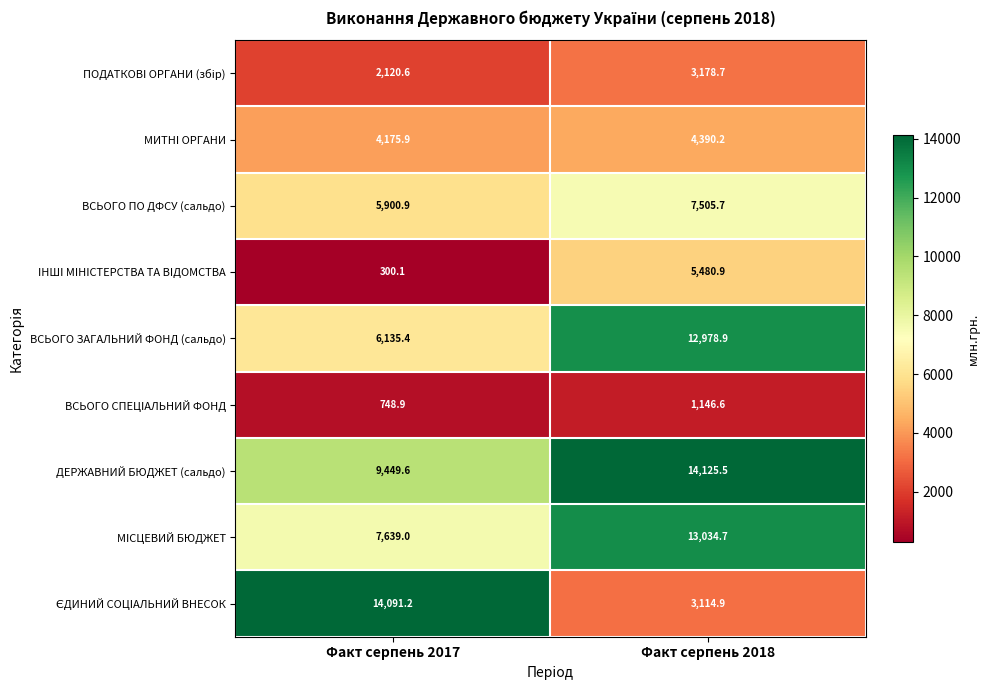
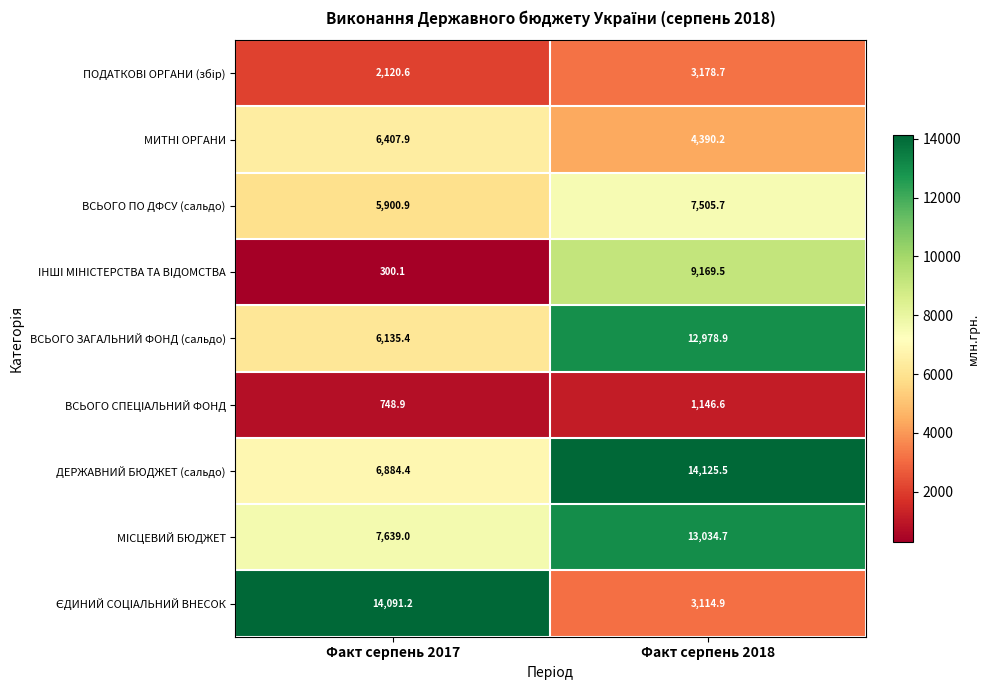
  {
    "ПОДАТКОВІ ОРГАНИ (збір)": {
      "Факт серпень 2017": "2,120.6",
      "Факт серпень 2018": "3,178.7"
    },
    "МИТНІ ОРГАНИ": {
-     "Факт серпень 2017": "4,175.9",
+     "Факт серпень 2017": "6,407.9",
      "Факт серпень 2018": "4,390.2"
    },
    "ВСЬОГО ПО ДФСУ (сальдо)": {
      "Факт серпень 2017": "5,900.9",
      "Факт серпень 2018": "7,505.7"
    },
    "ІНШІ МІНІСТЕРСТВА ТА ВІДОМСТВА": {
      "Факт серпень 2017": "300.1",
-     "Факт серпень 2018": "5,480.9"
+     "Факт серпень 2018": "9,169.5"
    },
    "ВСЬОГО ЗАГАЛЬНИЙ ФОНД (сальдо)": {
      "Факт серпень 2017": "6,135.4",
      "Факт серпень 2018": "12,978.9"
    },
    "ВСЬОГО СПЕЦІАЛЬНИЙ ФОНД": {
      "Факт серпень 2017": "748.9",
      "Факт серпень 2018": "1,146.6"
    },
    "ДЕРЖАВНИЙ БЮДЖЕТ (сальдо)": {
-     "Факт серпень 2017": "9,449.6",
+     "Факт серпень 2017": "6,884.4",
      "Факт серпень 2018": "14,125.5"
    },
    "МІСЦЕВИЙ БЮДЖЕТ": {
      "Факт серпень 2017": "7,639.0",
      "Факт серпень 2018": "13,034.7"
    },
    "ЄДИНИЙ СОЦІАЛЬНИЙ ВНЕСОК": {
      "Факт серпень 2017": "14,091.2",
      "Факт серпень 2018": "3,114.9"
    }
  }
